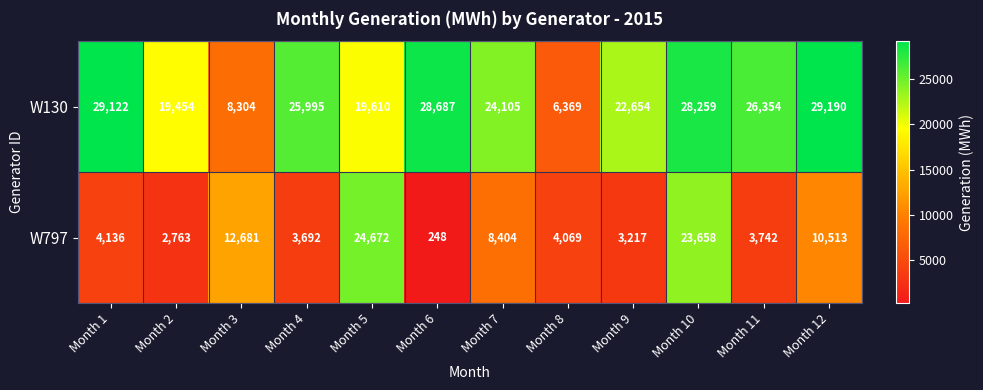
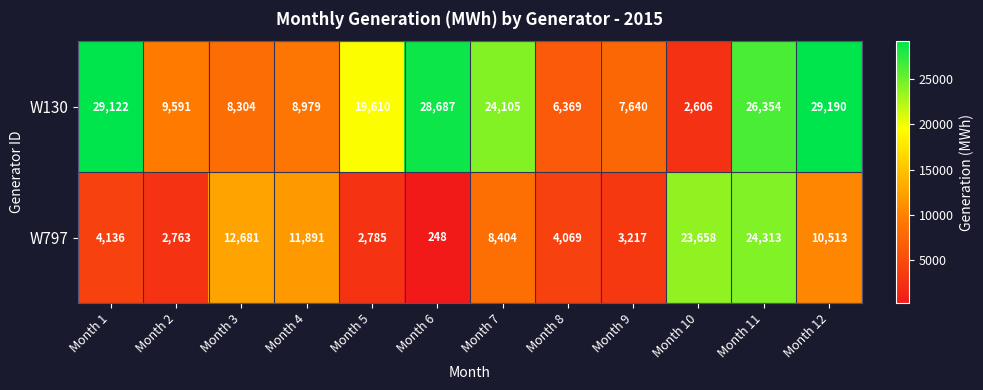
  {
    "W130": {
      "Month 1": "29,122",
-     "Month 2": "19,454",
+     "Month 2": "9,591",
      "Month 3": "8,304",
-     "Month 4": "25,995",
+     "Month 4": "8,979",
      "Month 5": "19,610",
      "Month 6": "28,687",
      "Month 7": "24,105",
      "Month 8": "6,369",
-     "Month 9": "22,654",
-     "Month 10": "28,259",
+     "Month 9": "7,640",
+     "Month 10": "2,606",
      "Month 11": "26,354",
      "Month 12": "29,190"
    },
    "W797": {
      "Month 1": "4,136",
      "Month 2": "2,763",
      "Month 3": "12,681",
-     "Month 4": "3,692",
-     "Month 5": "24,672",
+     "Month 4": "11,891",
+     "Month 5": "2,785",
      "Month 6": "248",
      "Month 7": "8,404",
      "Month 8": "4,069",
      "Month 9": "3,217",
      "Month 10": "23,658",
-     "Month 11": "3,742",
+     "Month 11": "24,313",
      "Month 12": "10,513"
    }
  }
